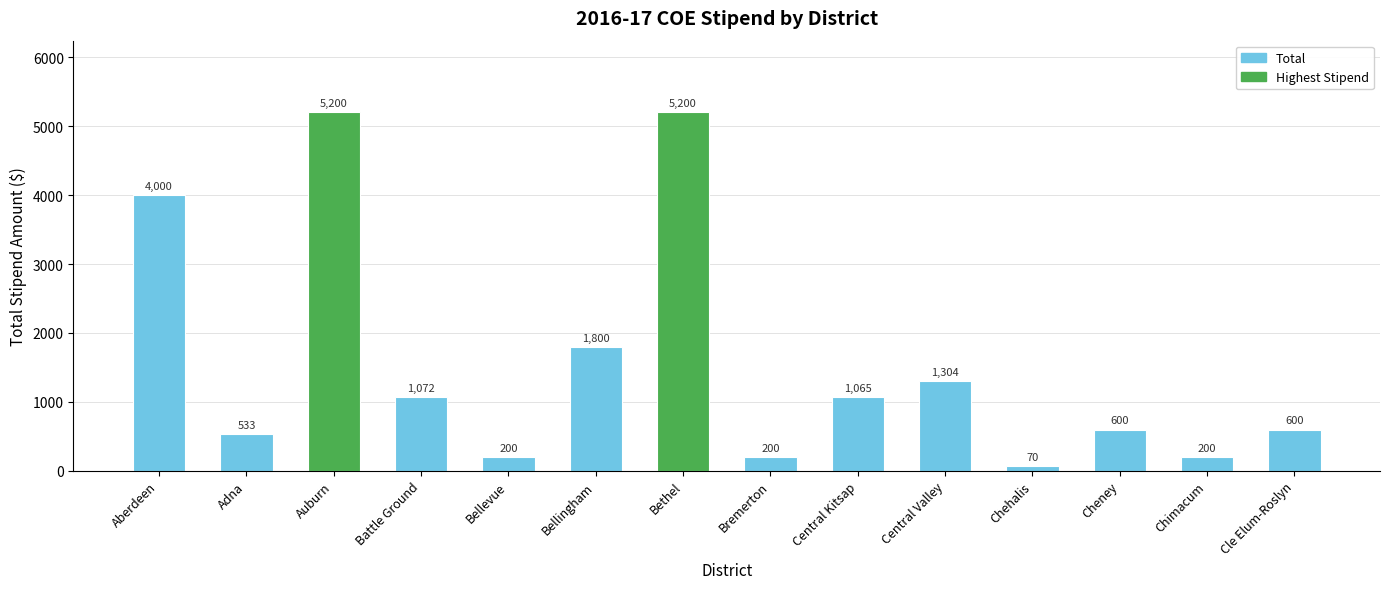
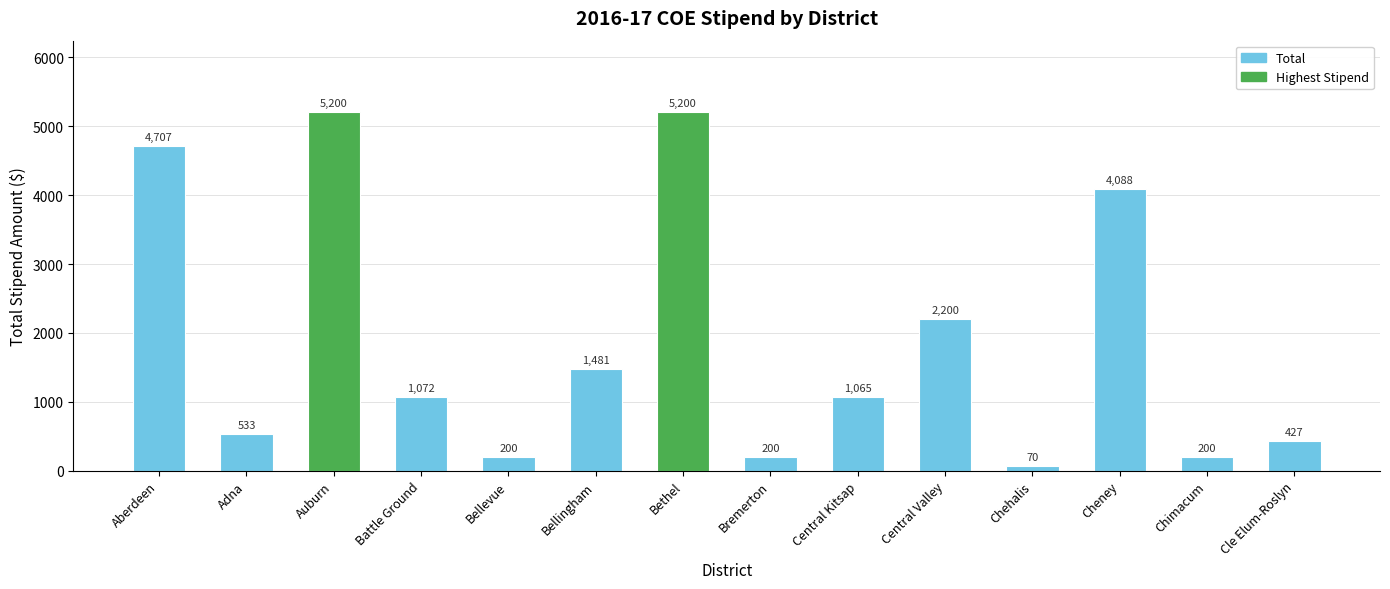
  {
-   "Aberdeen": "4,000",
+   "Aberdeen": "4,707",
    "Adna": "533",
    "Auburn": "5,200",
    "Battle Ground": "1,072",
    "Bellevue": "200",
-   "Bellingham": "1,800",
+   "Bellingham": "1,481",
    "Bethel": "5,200",
    "Bremerton": "200",
    "Central Kitsap": "1,065",
-   "Central Valley": "1,304",
+   "Central Valley": "2,200",
    "Chehalis": "70",
-   "Cheney": "600",
+   "Cheney": "4,088",
    "Chimacum": "200",
-   "Cle Elum-Roslyn": "600"
+   "Cle Elum-Roslyn": "427"
  }
